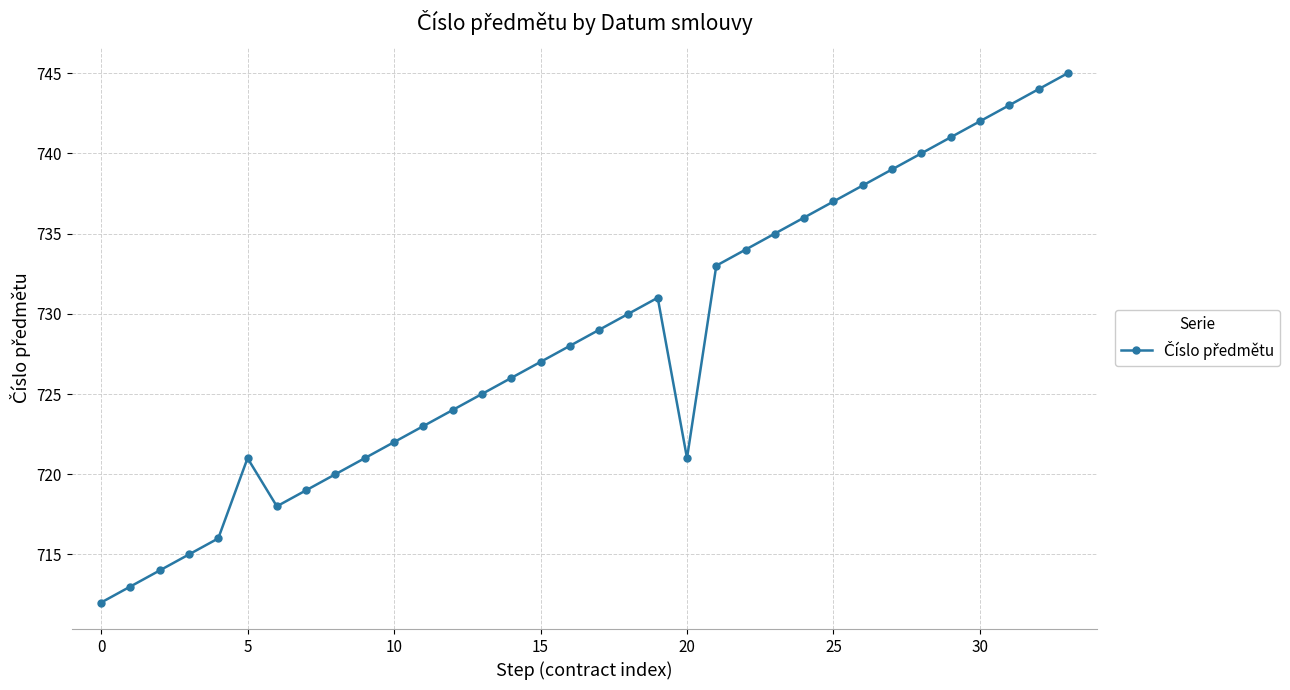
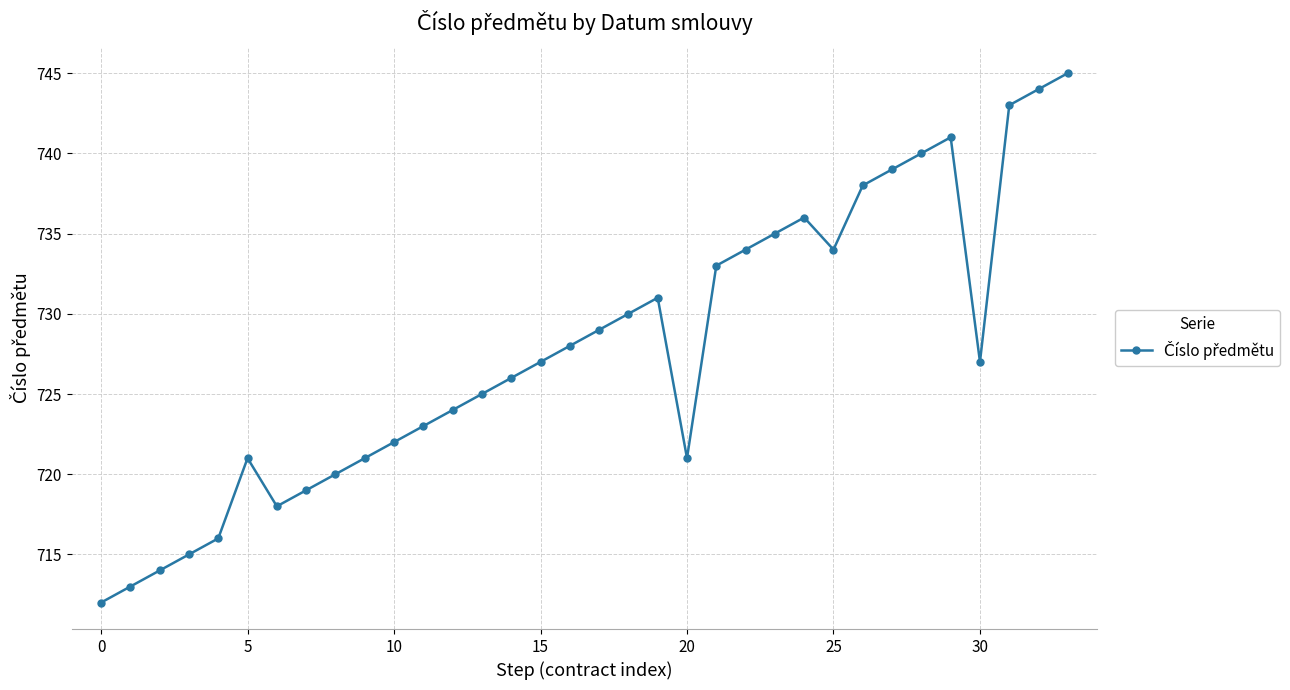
  {
    "0": 712,
    "5": 721,
    "10": 722,
    "15": 727,
    "20": 721,
-   "25": 737,
-   "30": 742
+   "25": 734,
+   "30": 727
  }
